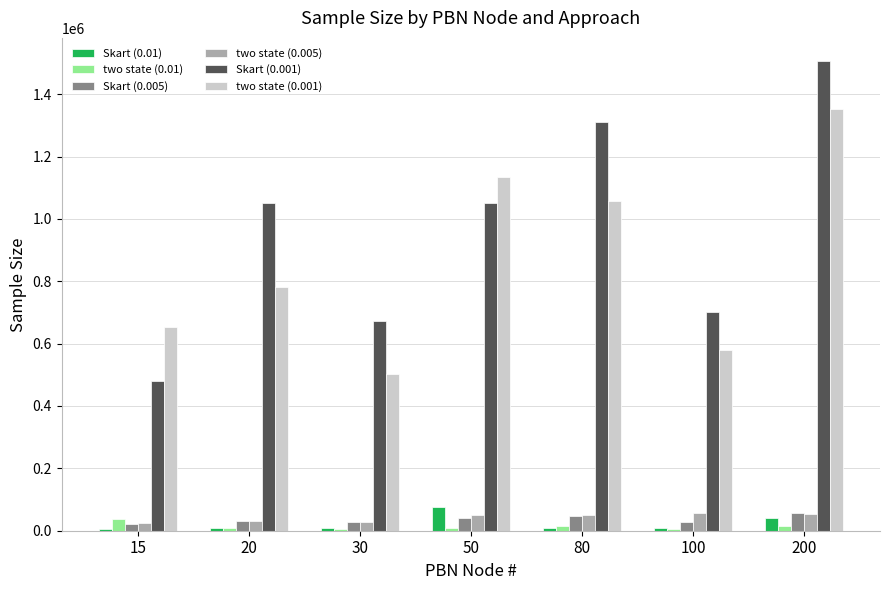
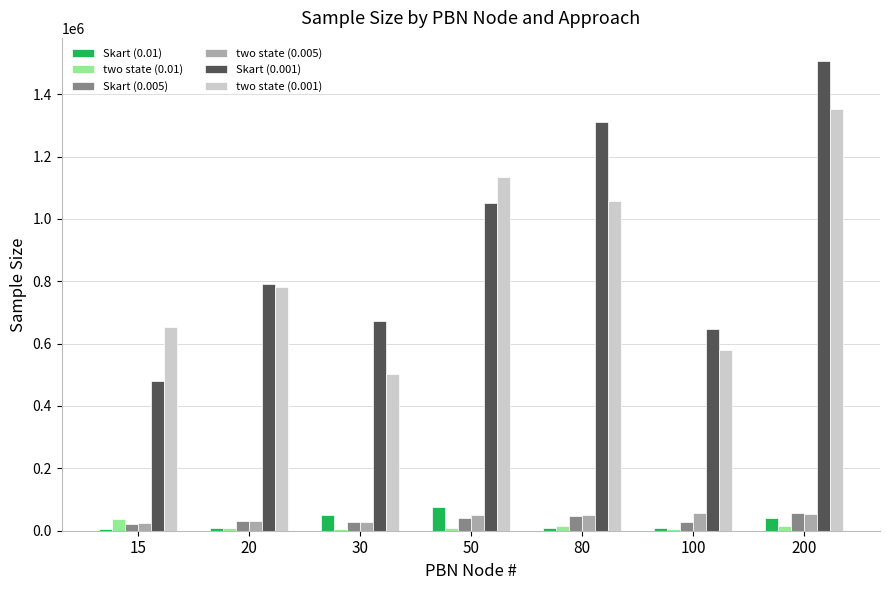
  {
    "Skart (0.01)": {
      "20": 10000,
-     "30": 10000,
+     "30": 50000,
      "50": 70000,
      "80": 10000,
      "200": 40000
    },
    "two state (0.01)": {
      "15": 40000,
      "50": 10000,
      "80": 10000,
      "200": 10000
    },
    "Skart (0.001)": {
      "15": 480000,
-     "20": 1050000,
+     "20": 790000,
      "30": 670000,
      "50": 1050000,
      "80": 1310000,
-     "100": 700000,
+     "100": 650000,
      "200": 1510000
    }
  }
